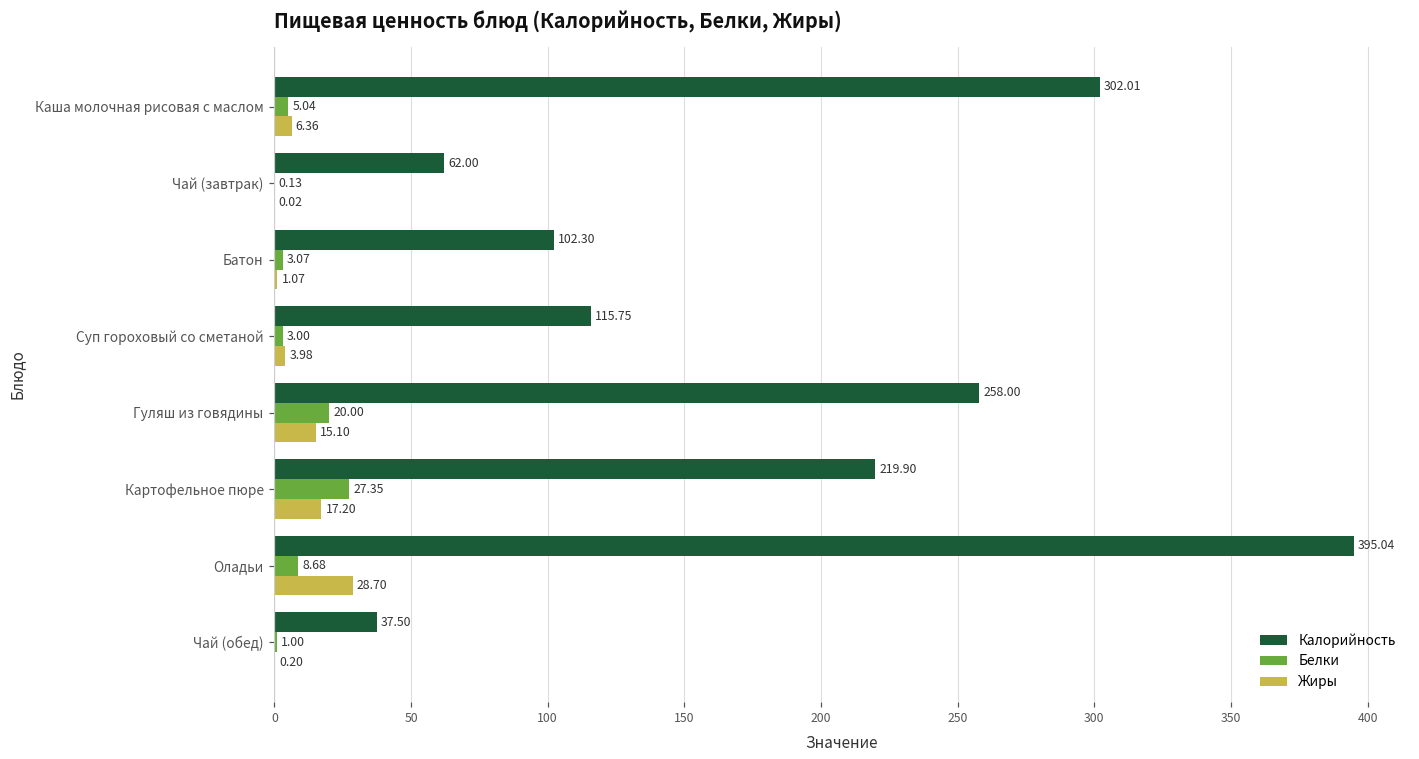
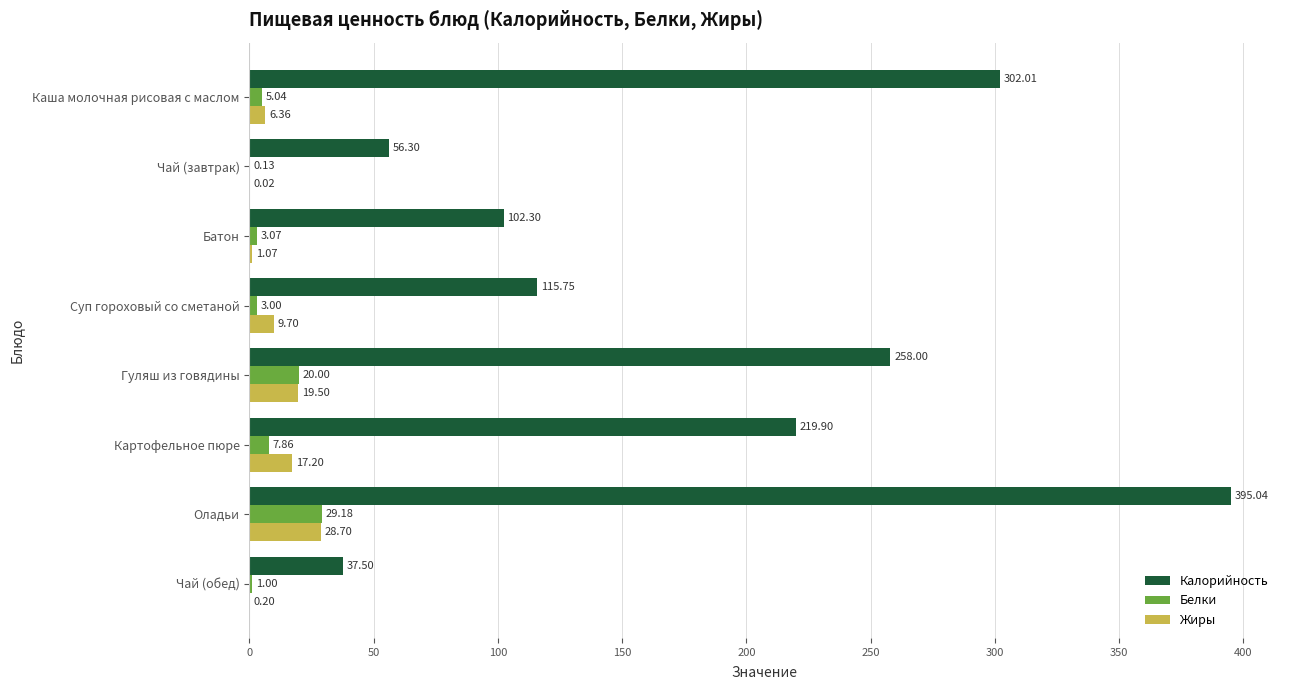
  {
    "Калорийность": {
      "Каша молочная рисовая с маслом": 302.01,
-     "Чай (завтрак)": 62.00,
+     "Чай (завтрак)": 56.30,
      "Батон": 102.30,
      "Суп гороховый со сметаной": 115.75,
      "Гуляш из говядины": 258.00,
      "Картофельное пюре": 219.90,
      "Оладьи": 395.04,
      "Чай (обед)": 37.50
    },
    "Белки": {
      "Каша молочная рисовая с маслом": 5.04,
      "Чай (завтрак)": 0.13,
      "Батон": 3.07,
      "Суп гороховый со сметаной": 3.00,
      "Гуляш из говядины": 20.00,
-     "Картофельное пюре": 27.35,
-     "Оладьи": 8.68,
+     "Картофельное пюре": 7.86,
+     "Оладьи": 29.18,
      "Чай (обед)": 1.00
    },
    "Жиры": {
      "Каша молочная рисовая с маслом": 6.36,
      "Чай (завтрак)": 0.02,
      "Батон": 1.07,
-     "Суп гороховый со сметаной": 3.98,
-     "Гуляш из говядины": 15.10,
+     "Суп гороховый со сметаной": 9.70,
+     "Гуляш из говядины": 19.50,
      "Картофельное пюре": 17.20,
      "Оладьи": 28.70,
      "Чай (обед)": 0.20
    }
  }
